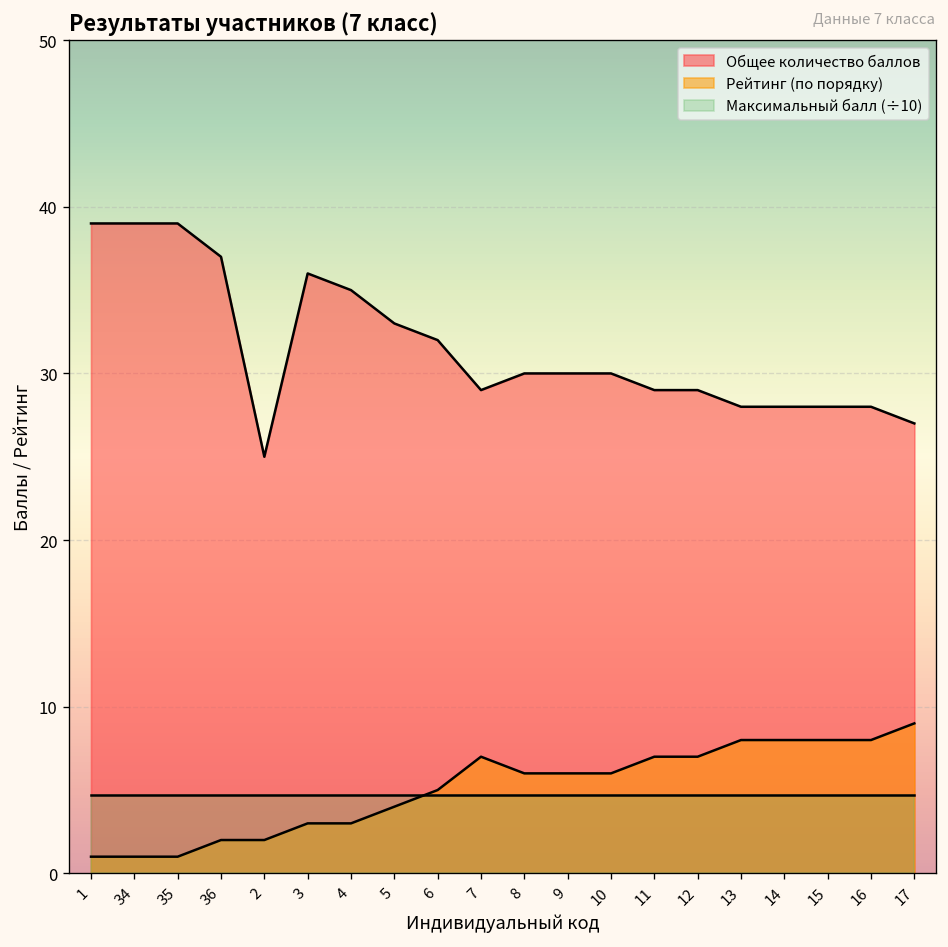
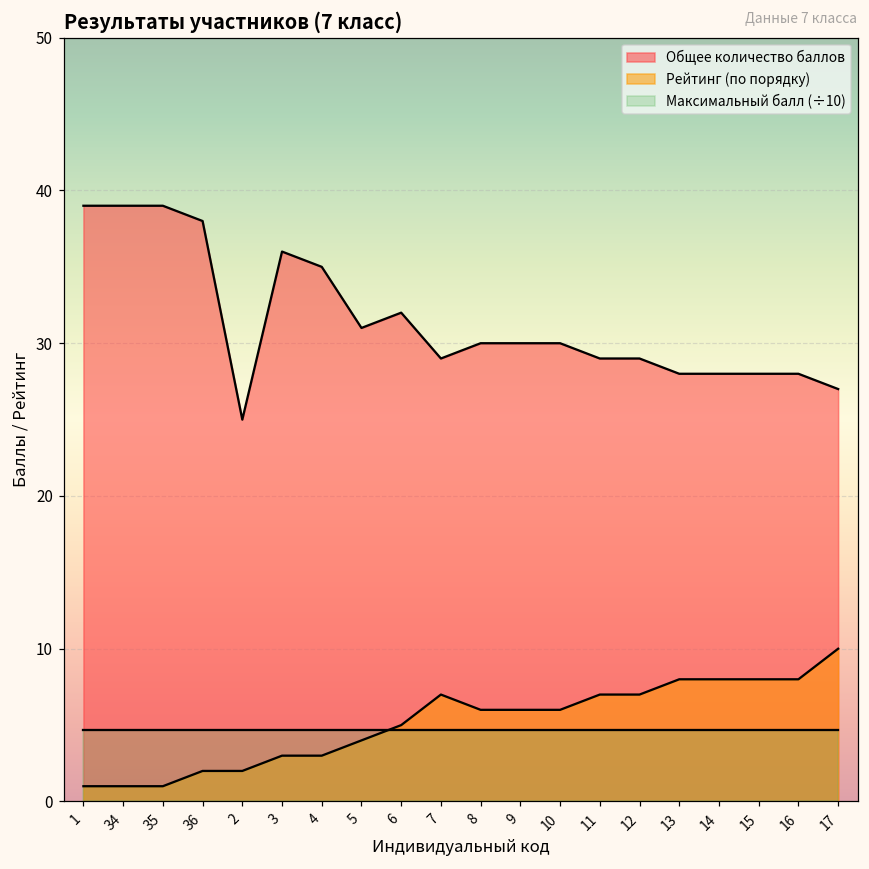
  {
    "Общее количество баллов": {
      "1": 39,
      "34": 39,
      "35": 39,
-     "36": 37,
+     "36": 38,
      "2": 25,
      "3": 36,
      "4": 35,
-     "5": 33,
+     "5": 31,
      "6": 32,
      "7": 29,
      "8": 30,
      "9": 30,
      "10": 30,
      "11": 29,
      "12": 29,
      "13": 28,
      "14": 28,
      "15": 28,
      "16": 28,
      "17": 27
    },
    "Рейтинг (по порядку)": {
      "1": 1,
      "34": 1,
      "35": 1,
      "36": 2,
      "2": 2,
      "3": 3,
      "4": 3,
      "5": 4,
      "6": 5,
      "7": 7,
      "8": 6,
      "9": 6,
      "10": 6,
      "11": 7,
      "12": 7,
      "13": 8,
      "14": 8,
      "15": 8,
      "16": 8,
-     "17": 9
+     "17": 10
    },
    "Максимальный балл (÷10)": {
      "1": 4.7,
      "34": 4.7,
      "35": 4.7,
      "36": 4.7,
      "2": 4.7,
      "3": 4.7,
      "4": 4.7,
      "5": 4.7,
      "6": 4.7,
      "7": 4.7,
      "8": 4.7,
      "9": 4.7,
      "10": 4.7,
      "11": 4.7,
      "12": 4.7,
      "13": 4.7,
      "14": 4.7,
      "15": 4.7,
      "16": 4.7,
      "17": 4.7
    }
  }
